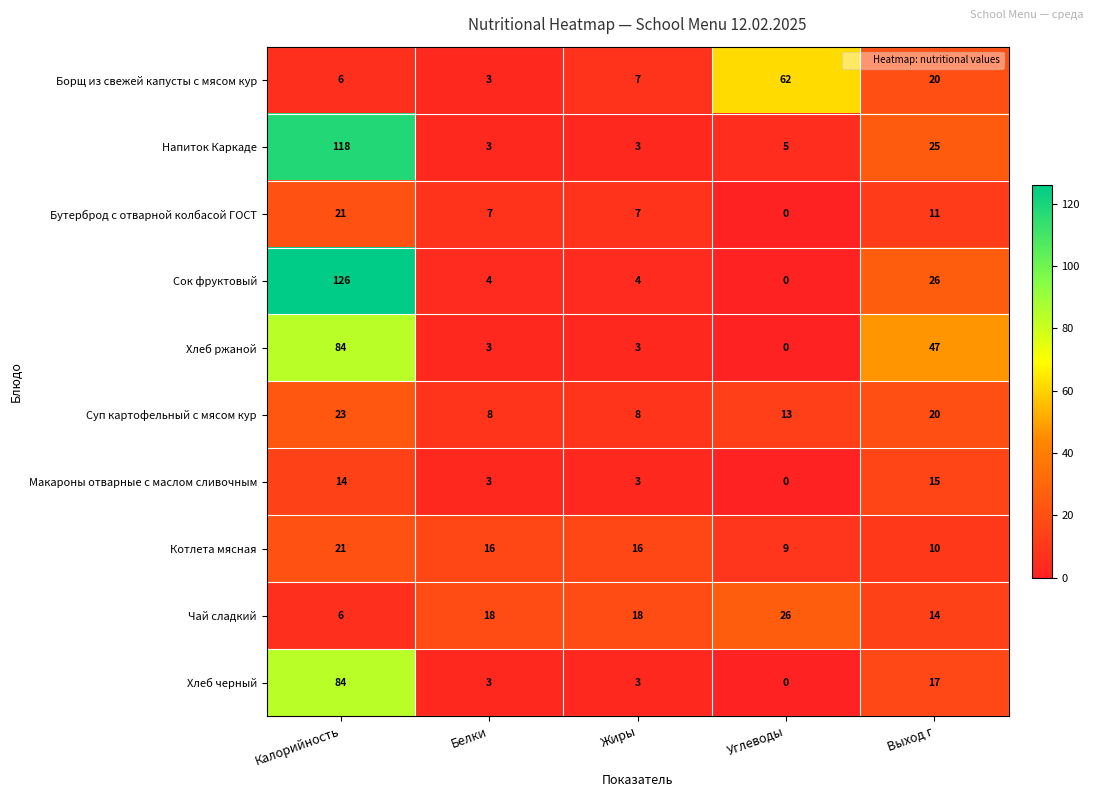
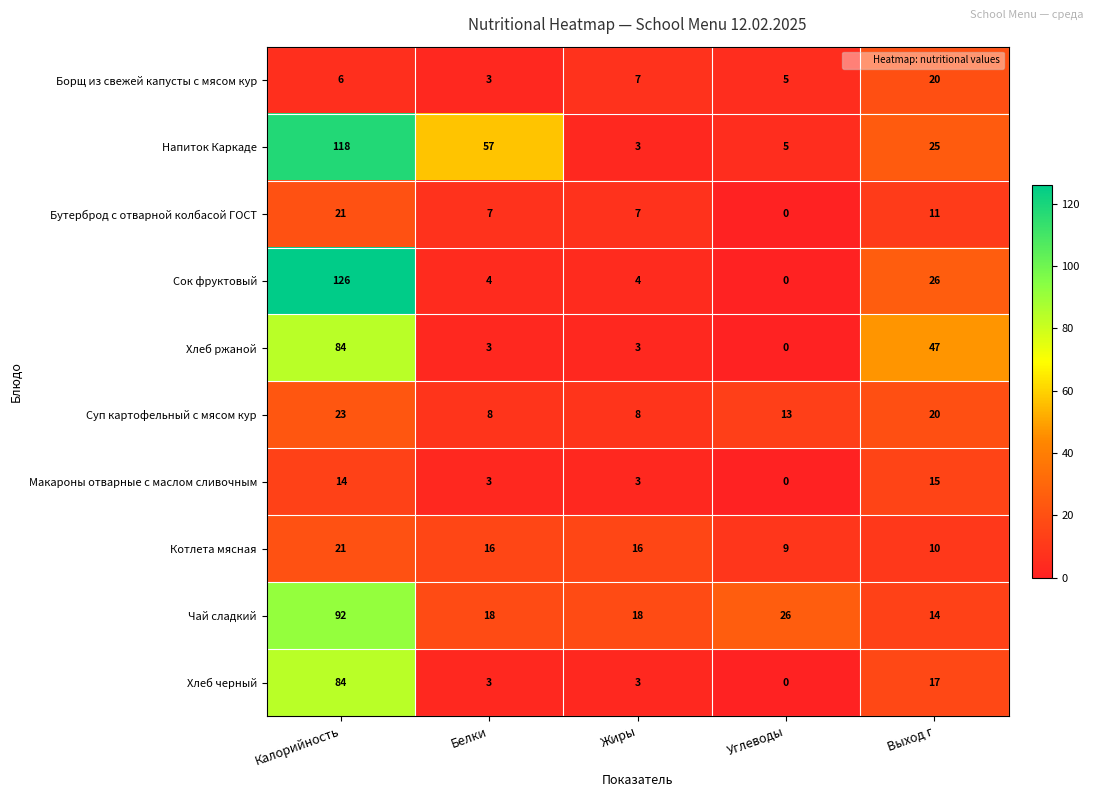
  {
    "Борщ из свежей капусты с мясом кур": {
      "Калорийность": 6,
      "Белки": 3,
      "Жиры": 7,
-     "Углеводы": 62,
+     "Углеводы": 5,
      "Выход г": 20
    },
    "Напиток Каркаде": {
      "Калорийность": 118,
-     "Белки": 3,
+     "Белки": 57,
      "Жиры": 3,
      "Углеводы": 5,
      "Выход г": 25
    },
    "Бутерброд с отварной колбасой ГОСТ": {
      "Калорийность": 21,
      "Белки": 7,
      "Жиры": 7,
      "Углеводы": 0,
      "Выход г": 11
    },
    "Сок фруктовый": {
      "Калорийность": 126,
      "Белки": 4,
      "Жиры": 4,
      "Углеводы": 0,
      "Выход г": 26
    },
    "Хлеб ржаной": {
      "Калорийность": 84,
      "Белки": 3,
      "Жиры": 3,
      "Углеводы": 0,
      "Выход г": 47
    },
    "Суп картофельный с мясом кур": {
      "Калорийность": 23,
      "Белки": 8,
      "Жиры": 8,
      "Углеводы": 13,
      "Выход г": 20
    },
    "Макароны отварные с маслом сливочным": {
      "Калорийность": 14,
      "Белки": 3,
      "Жиры": 3,
      "Углеводы": 0,
      "Выход г": 15
    },
    "Котлета мясная": {
      "Калорийность": 21,
      "Белки": 16,
      "Жиры": 16,
      "Углеводы": 9,
      "Выход г": 10
    },
    "Чай сладкий": {
-     "Калорийность": 6,
+     "Калорийность": 92,
      "Белки": 18,
      "Жиры": 18,
      "Углеводы": 26,
      "Выход г": 14
    },
    "Хлеб черный": {
      "Калорийность": 84,
      "Белки": 3,
      "Жиры": 3,
      "Углеводы": 0,
      "Выход г": 17
    }
  }
